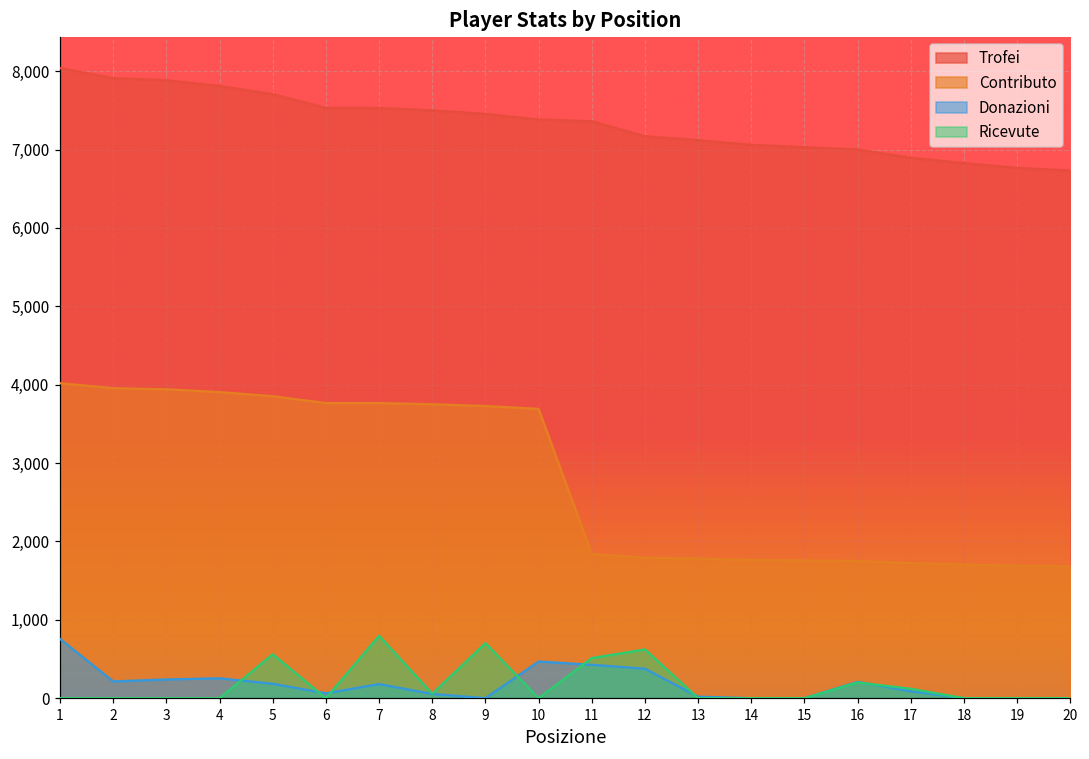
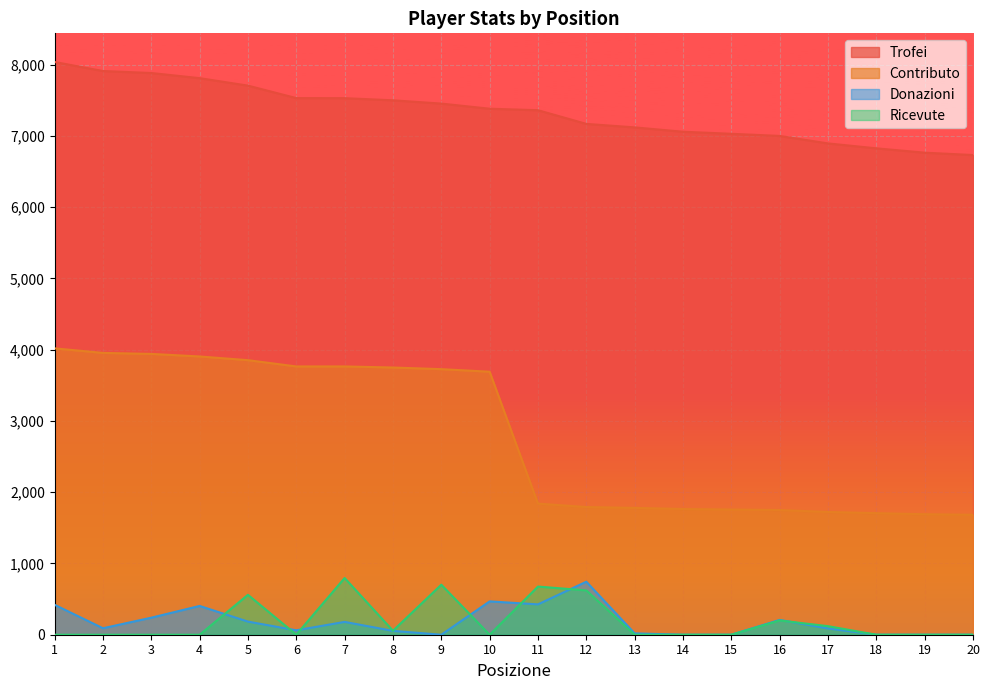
  {
    "Donazioni": {
-     "1": 800,
-     "2": 200,
+     "1": 400,
+     "2": 100,
      "3": 200,
-     "4": 300,
+     "4": 400,
      "5": 200,
      "6": 100,
      "7": 200,
      "9": 0,
      "10": 500,
      "11": 400,
-     "12": 400
+     "12": 700
    },
    "Ricevute": {
      "1": 0,
      "2": 0,
      "3": 0,
      "4": 0,
      "5": 600,
      "6": 0,
      "7": 800,
      "9": 700,
      "10": 0,
-     "11": 500,
+     "11": 700,
      "12": 600
    }
  }
